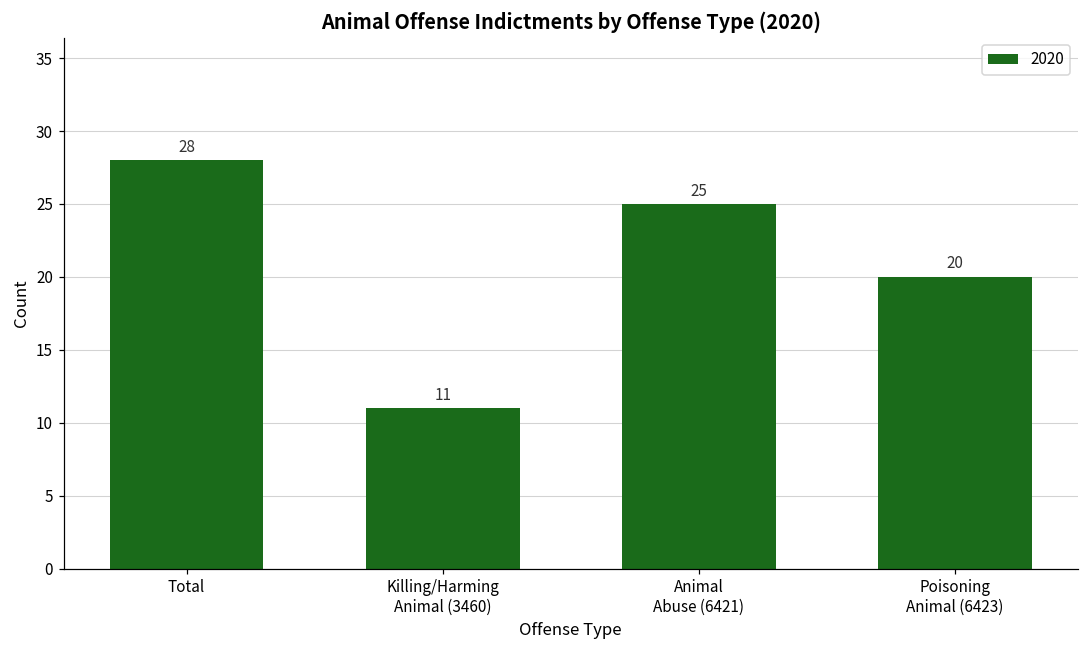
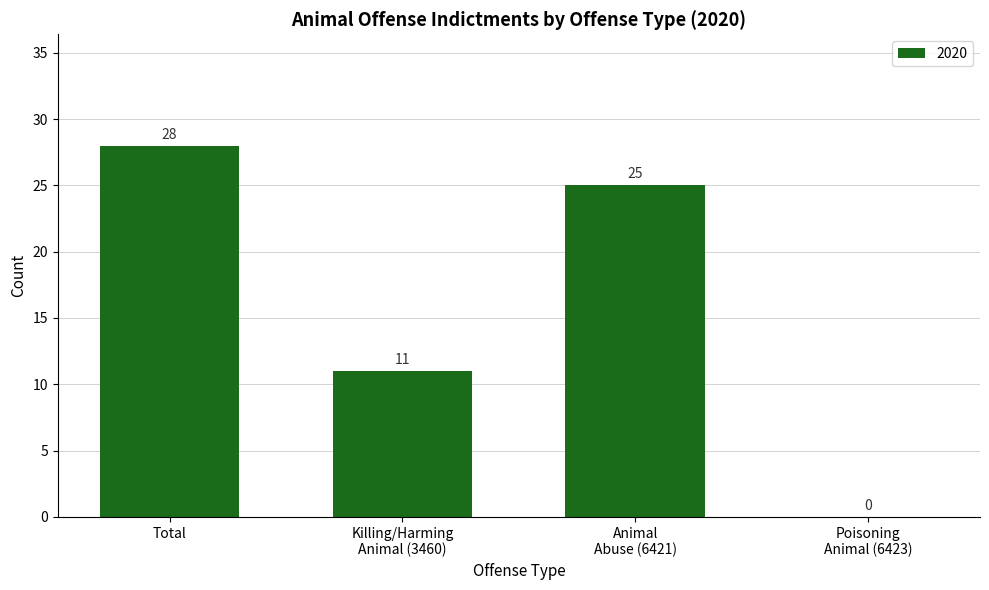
  {
    "Total": 28,
    "Killing/Harming Animal (3460)": 11,
    "Animal Abuse (6421)": 25,
-   "Poisoning Animal (6423)": 20
+   "Poisoning Animal (6423)": 0
  }
